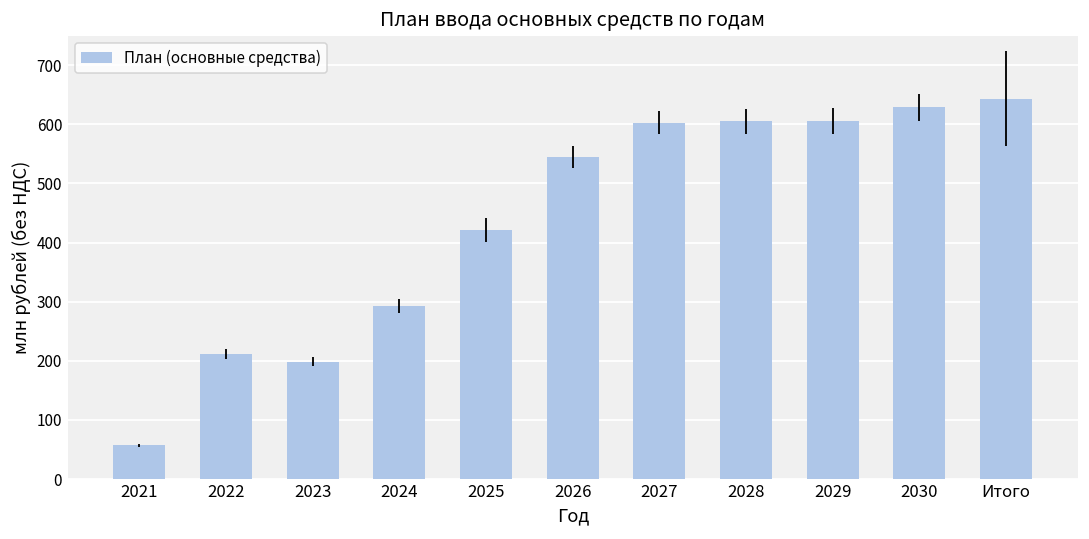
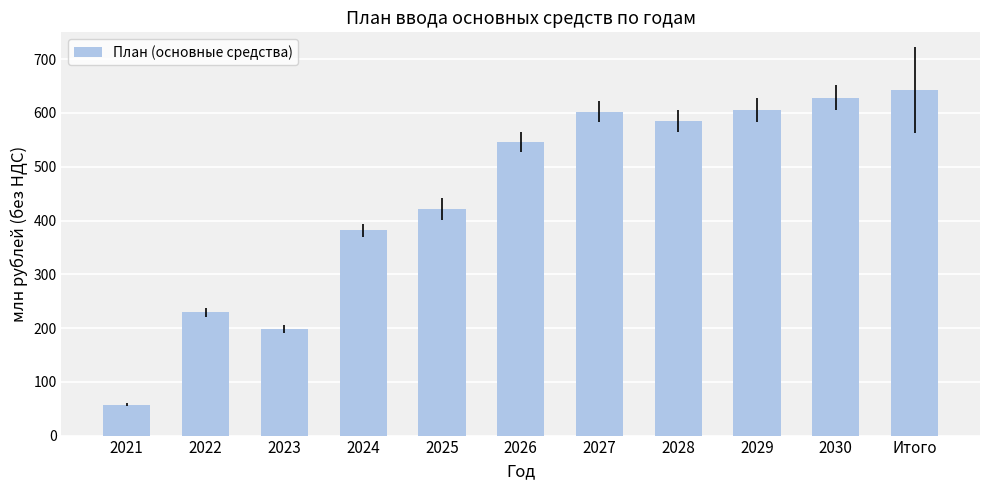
  {
    "2021": 60,
-   "2022": 210,
+   "2022": 230,
    "2023": 200,
-   "2024": 290,
+   "2024": 380,
    "2025": 420,
    "2026": 550,
    "2027": 600,
-   "2028": 600,
+   "2028": 580,
    "2029": 610,
    "2030": 630,
    "Итого": 640
  }
